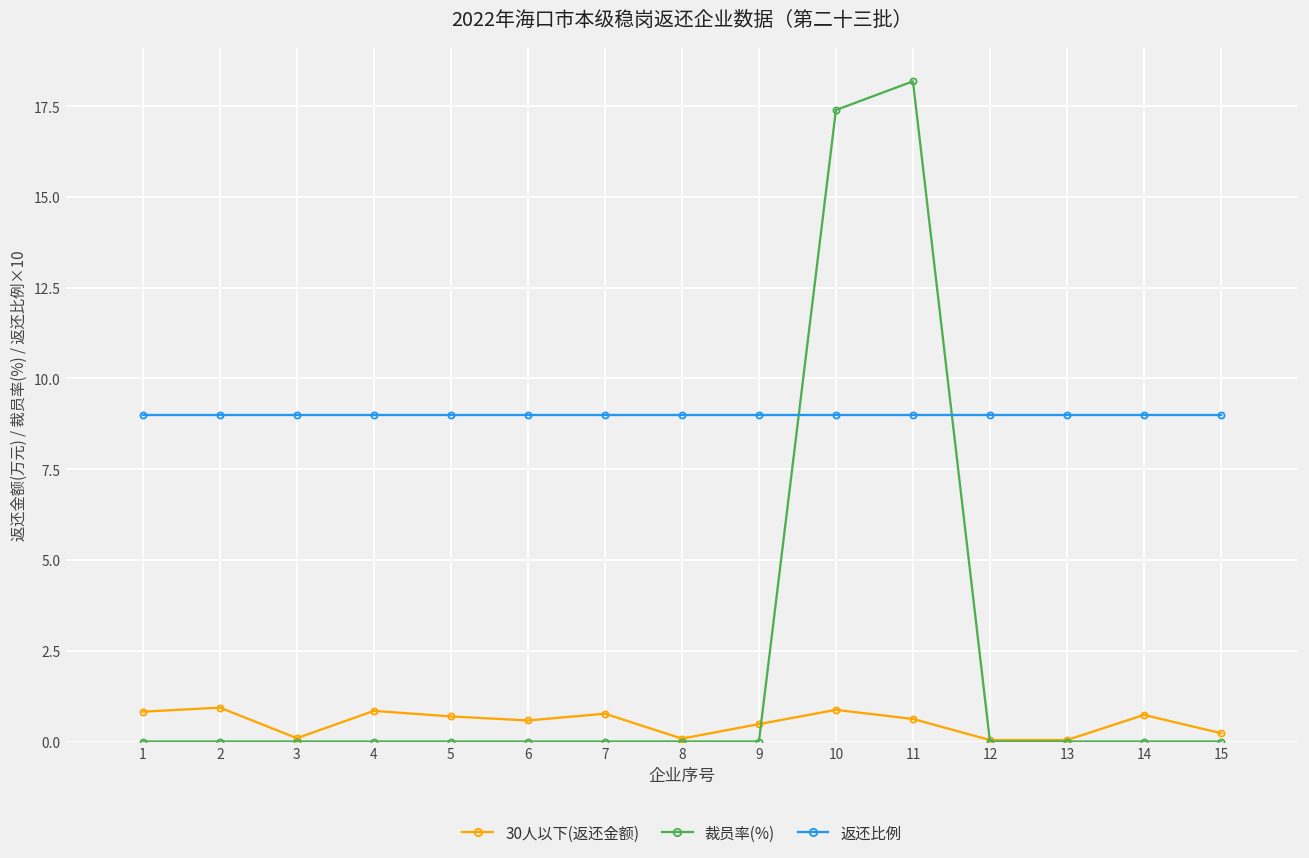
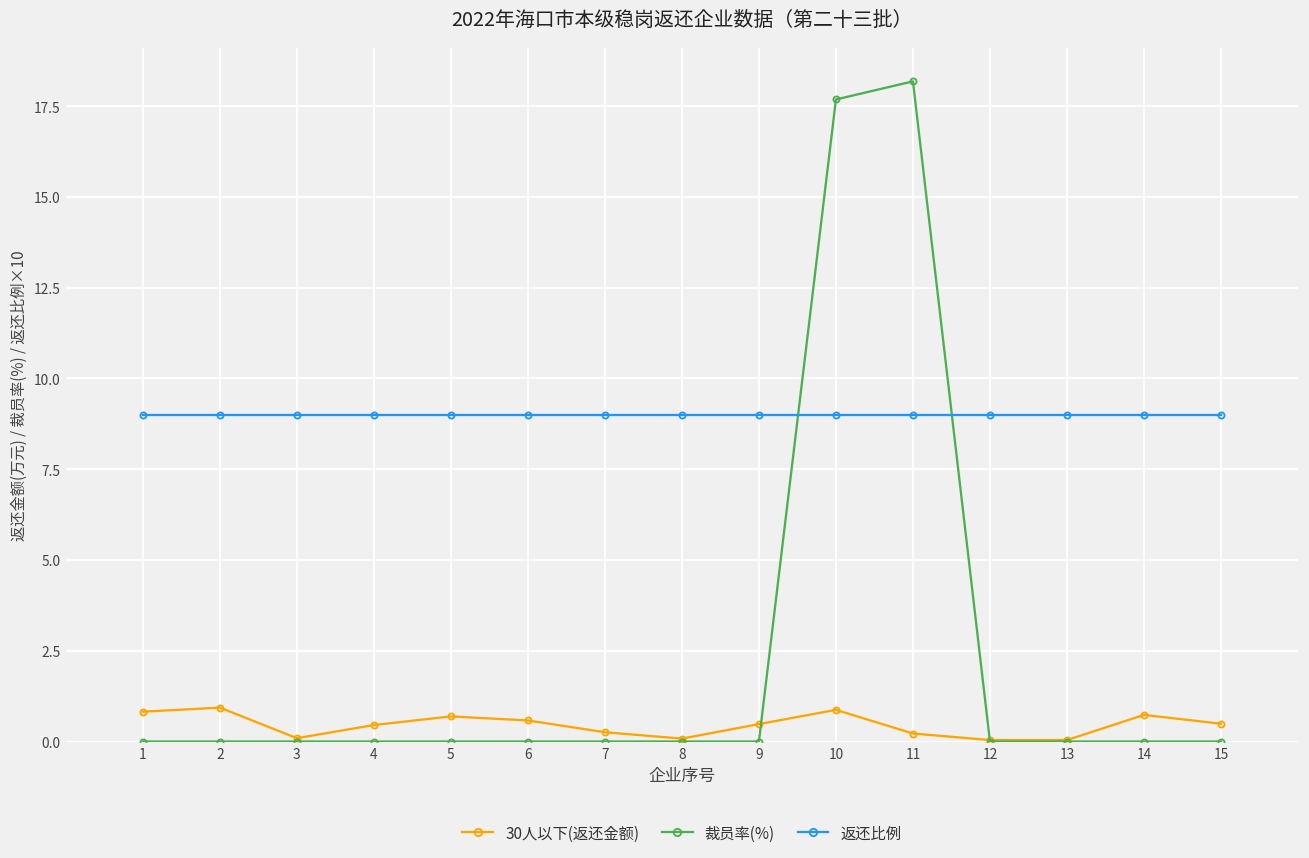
  {
    "30人以下(返还金额)": {
      "1": 0.8,
      "2": 0.9,
      "3": 0.1,
-     "4": 0.8,
+     "4": 0.5,
      "5": 0.7,
      "6": 0.6,
-     "7": 0.8,
+     "7": 0.3,
      "8": 0.1,
      "9": 0.5,
      "10": 0.9,
-     "11": 0.6,
+     "11": 0.2,
      "14": 0.7,
-     "15": 0.2
+     "15": 0.5
    },
    "裁员率(%)": {
      "1": 0.0,
      "2": 0.0,
      "3": 0.0,
      "4": 0.0,
      "5": 0.0,
      "6": 0.0,
      "7": 0.0,
      "8": 0.0,
      "9": 0.0,
-     "10": 17.4,
+     "10": 17.7,
      "11": 18.2,
      "14": 0.0,
      "15": 0.0
    },
    "返还比例": {
      "1": 9.0,
      "2": 9.0,
      "3": 9.0,
      "4": 9.0,
      "5": 9.0,
      "6": 9.0,
      "7": 9.0,
      "8": 9.0,
      "9": 9.0,
      "10": 9.0,
      "11": 9.0,
      "12": 9.0,
      "13": 9.0,
      "14": 9.0,
      "15": 9.0
    }
  }
